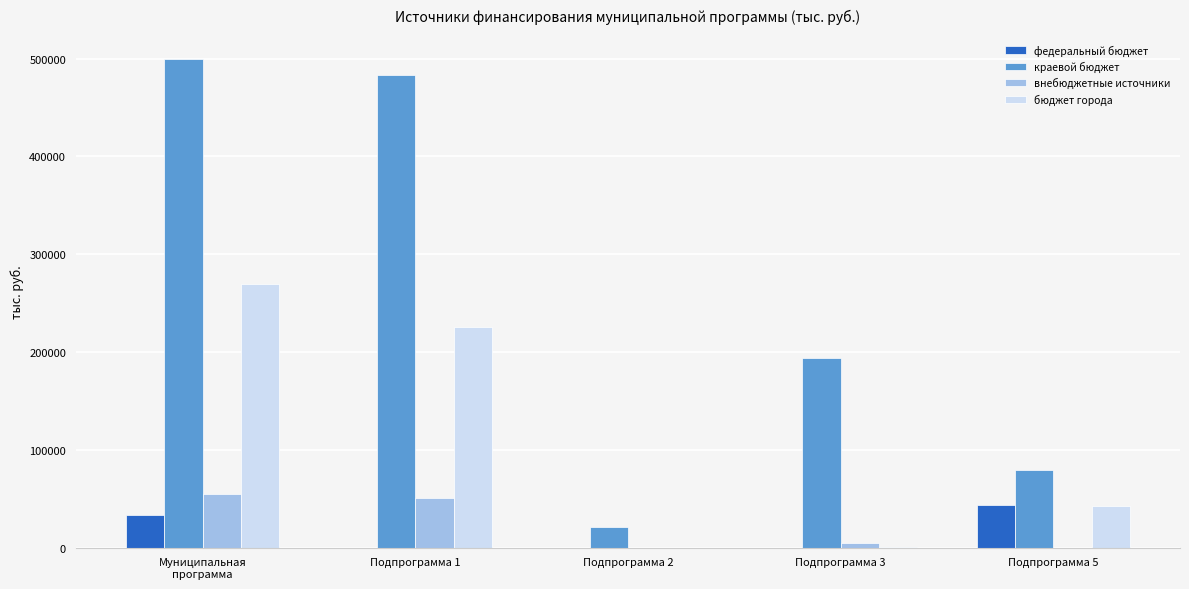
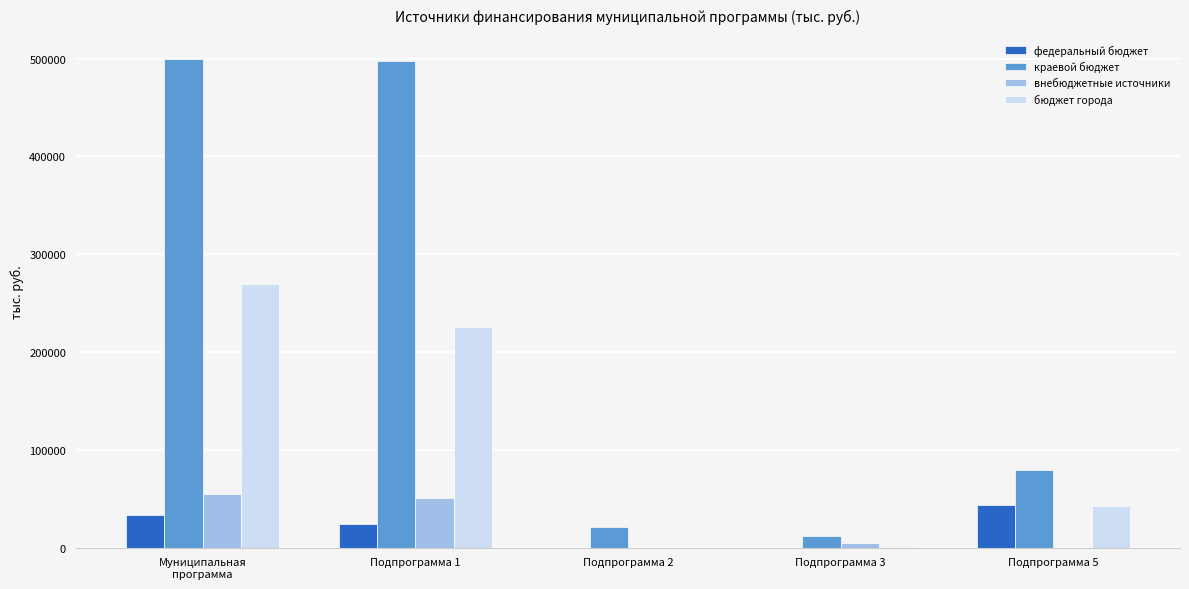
  {
    "федеральный бюджет": {
      "Муниципальная программа": 30000,
-     "Подпрограмма 1": 0,
+     "Подпрограмма 1": 20000,
      "Подпрограмма 2": 0,
      "Подпрограмма 3": 0,
      "Подпрограмма 5": 40000
    },
    "краевой бюджет": {
      "Муниципальная программа": 500000,
-     "Подпрограмма 1": 480000,
+     "Подпрограмма 1": 500000,
      "Подпрограмма 2": 20000,
-     "Подпрограмма 3": 190000,
+     "Подпрограмма 3": 10000,
      "Подпрограмма 5": 80000
    }
  }
